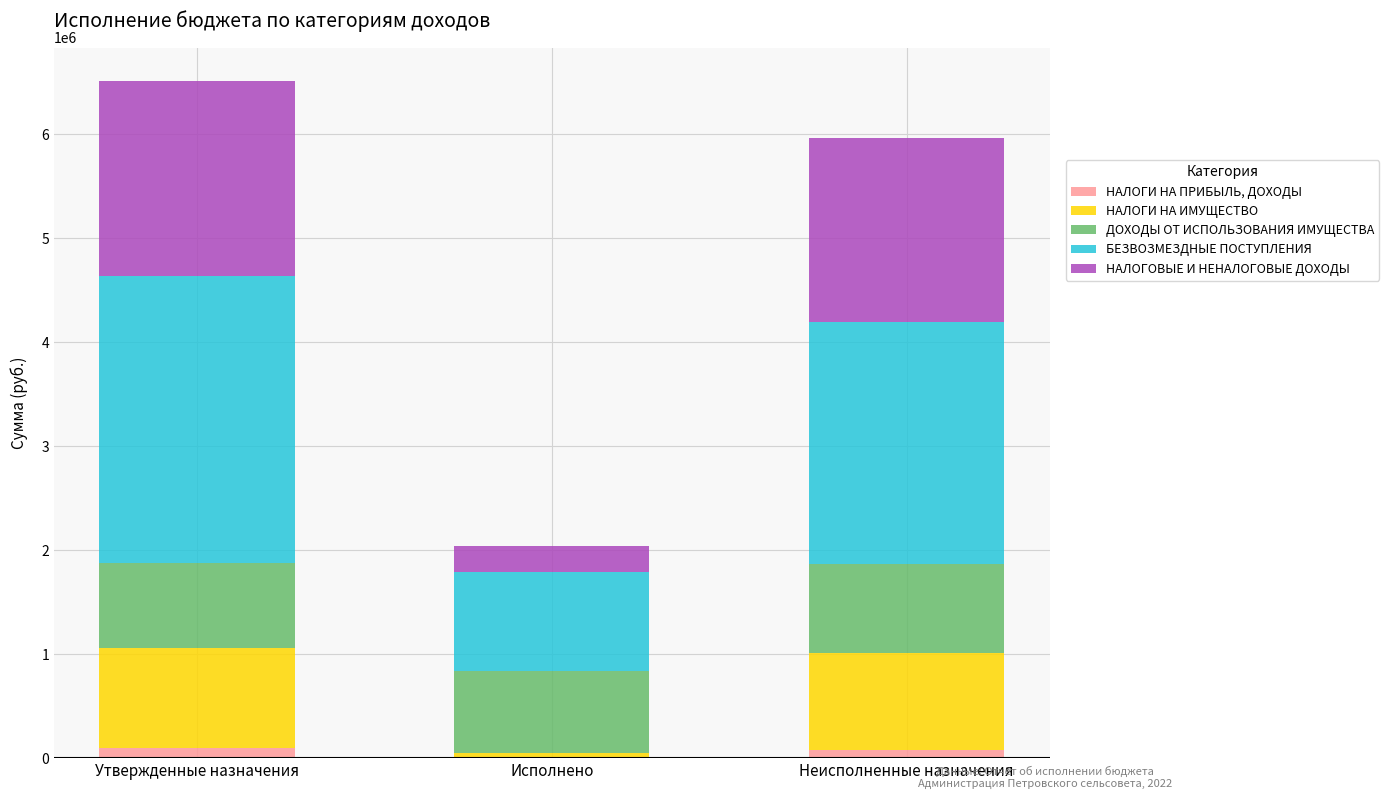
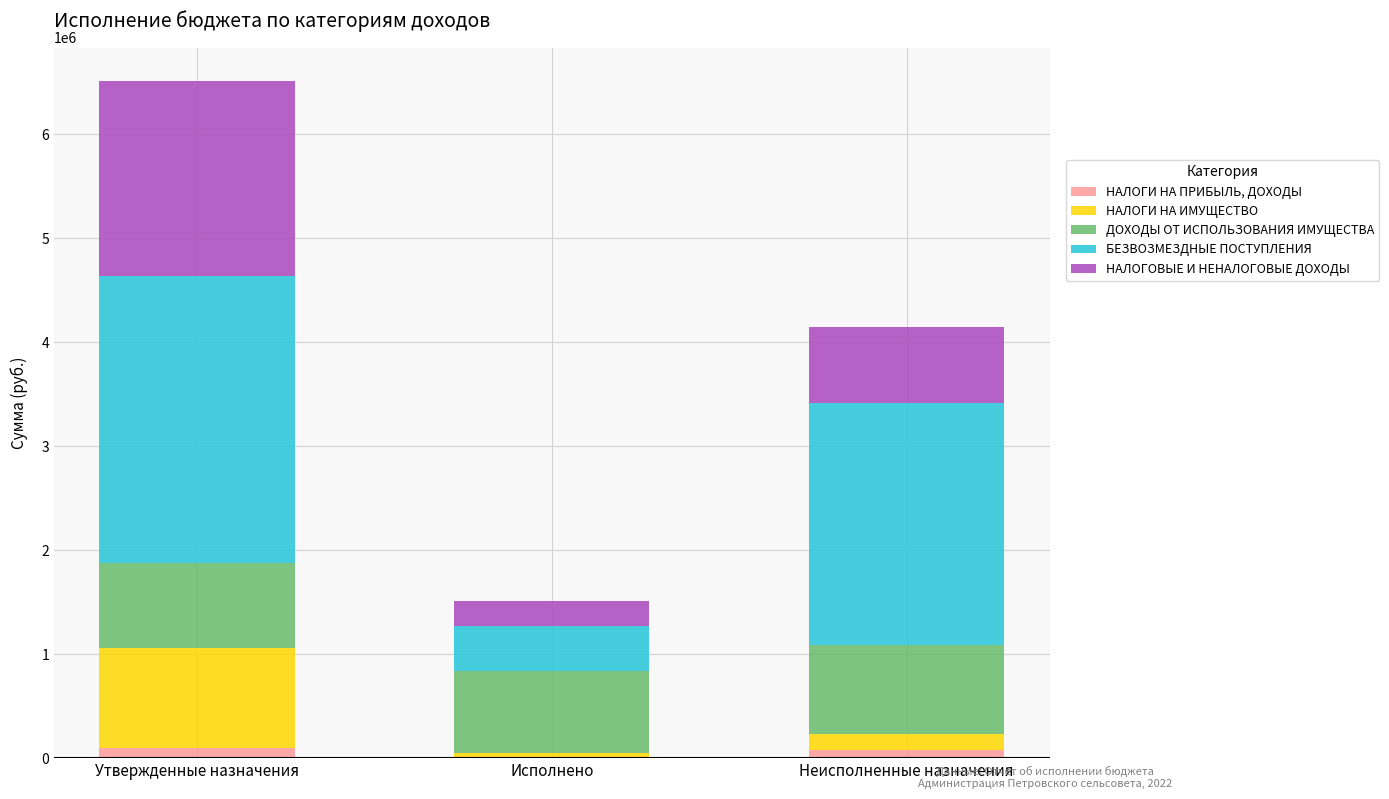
  {
    "НАЛОГИ НА ИМУЩЕСТВО": {
      "Утвержденные назначения": 970000,
      "Исполнено": 40000,
-     "Неисполненные назначения": 930000
+     "Неисполненные назначения": 150000
    },
    "ДОХОДЫ ОТ ИСПОЛЬЗОВАНИЯ ИМУЩЕСТВА": {
      "Утвержденные назначения": 810000,
      "Исполнено": 780000,
      "Неисполненные назначения": 860000
    },
    "БЕЗВОЗМЕЗДНЫЕ ПОСТУПЛЕНИЯ": {
      "Утвержденные назначения": 2770000,
-     "Исполнено": 960000,
+     "Исполнено": 440000,
      "Неисполненные назначения": 2330000
    },
    "НАЛОГОВЫЕ И НЕНАЛОГОВЫЕ ДОХОДЫ": {
      "Утвержденные назначения": 1870000,
      "Исполнено": 240000,
-     "Неисполненные назначения": 1770000
+     "Неисполненные назначения": 730000
    }
  }
